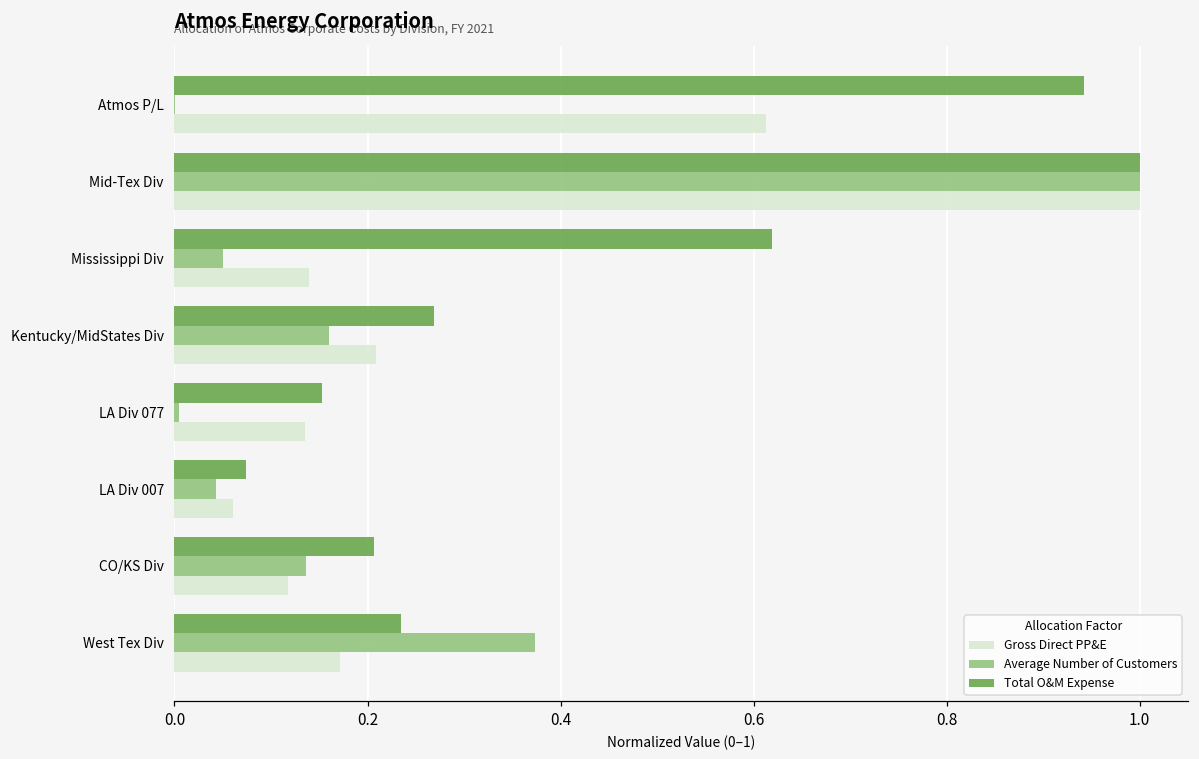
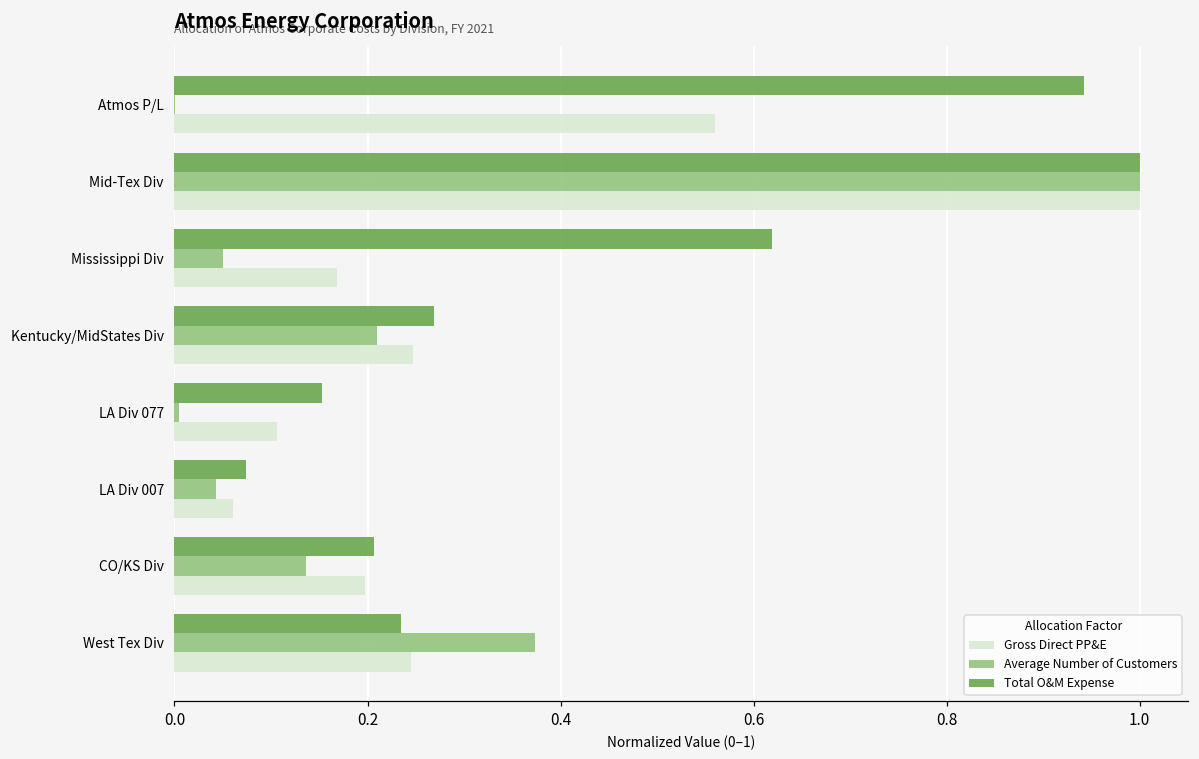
  {
    "Gross Direct PP&E": {
-     "Atmos P/L": 0.61,
+     "Atmos P/L": 0.56,
      "Mid-Tex Div": 1.00,
-     "Mississippi Div": 0.14,
-     "Kentucky/MidStates Div": 0.21,
-     "LA Div 077": 0.13,
+     "Mississippi Div": 0.17,
+     "Kentucky/MidStates Div": 0.25,
+     "LA Div 077": 0.11,
      "LA Div 007": 0.06,
-     "CO/KS Div": 0.12,
-     "West Tex Div": 0.17
+     "CO/KS Div": 0.20,
+     "West Tex Div": 0.25
    },
    "Average Number of Customers": {
      "Mid-Tex Div": 1.00,
      "Mississippi Div": 0.05,
-     "Kentucky/MidStates Div": 0.16,
+     "Kentucky/MidStates Div": 0.21,
      "LA Div 077": 0.01,
      "LA Div 007": 0.04,
      "CO/KS Div": 0.14,
      "West Tex Div": 0.37
    },
    "Total O&M Expense": {
      "Atmos P/L": 0.94,
      "Mid-Tex Div": 1.00,
      "Mississippi Div": 0.62,
      "Kentucky/MidStates Div": 0.27,
      "LA Div 077": 0.15,
      "LA Div 007": 0.07,
      "CO/KS Div": 0.21,
      "West Tex Div": 0.23
    }
  }
